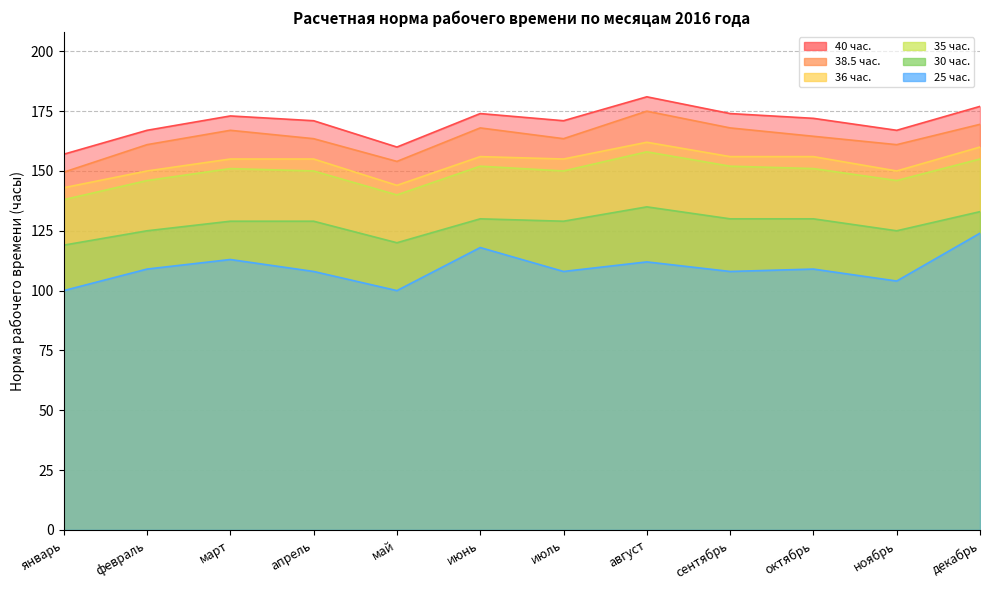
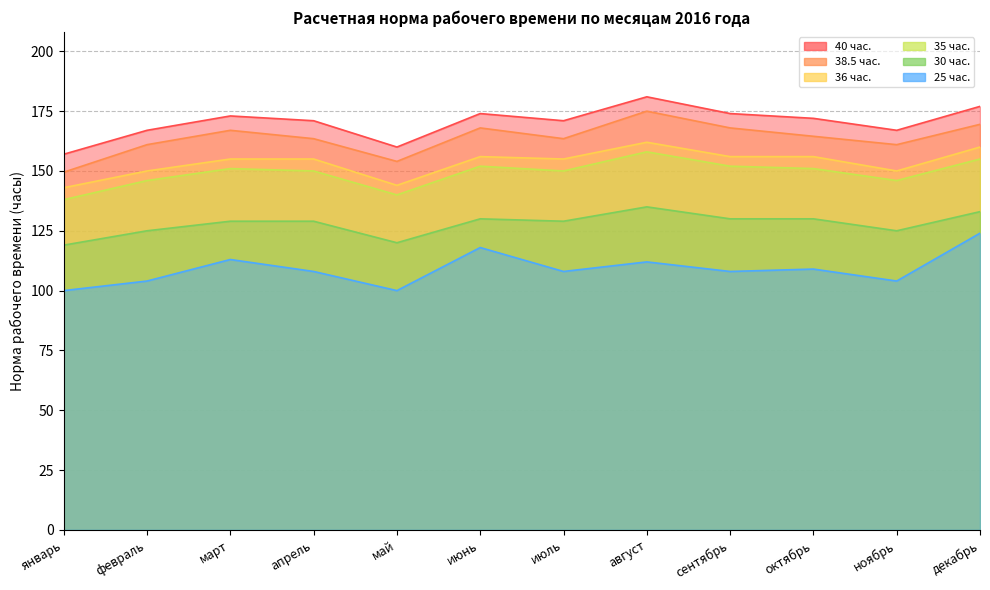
  {
    "25 час.": {
      "январь": 100,
-     "февраль": 109,
+     "февраль": 104,
      "март": 113,
      "апрель": 108,
      "май": 100,
      "июнь": 118,
      "июль": 108,
      "август": 112,
      "сентябрь": 108,
      "октябрь": 109,
      "ноябрь": 104,
      "декабрь": 124
    }
  }
